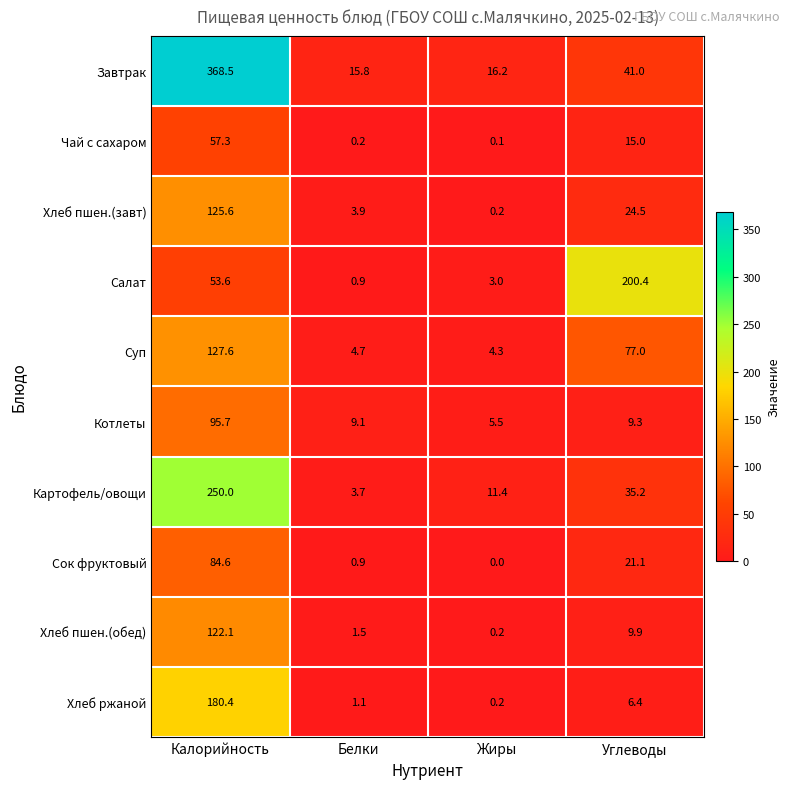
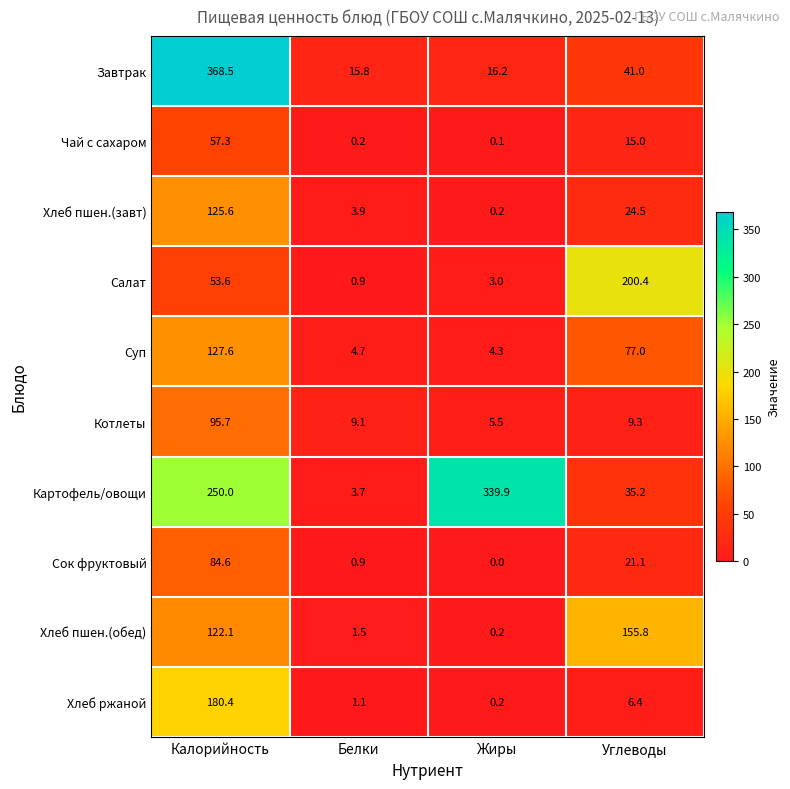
  {
    "Завтрак": {
      "Калорийность": 368.5,
      "Белки": 15.8,
      "Жиры": 16.2,
      "Углеводы": 41.0
    },
    "Чай с сахаром": {
      "Калорийность": 57.3,
      "Белки": 0.2,
      "Жиры": 0.1,
      "Углеводы": 15.0
    },
    "Хлеб пшен.(завт)": {
      "Калорийность": 125.6,
      "Белки": 3.9,
      "Жиры": 0.2,
      "Углеводы": 24.5
    },
    "Салат": {
      "Калорийность": 53.6,
      "Белки": 0.9,
      "Жиры": 3.0,
      "Углеводы": 200.4
    },
    "Суп": {
      "Калорийность": 127.6,
      "Белки": 4.7,
      "Жиры": 4.3,
      "Углеводы": 77.0
    },
    "Котлеты": {
      "Калорийность": 95.7,
      "Белки": 9.1,
      "Жиры": 5.5,
      "Углеводы": 9.3
    },
    "Картофель/овощи": {
      "Калорийность": 250.0,
      "Белки": 3.7,
-     "Жиры": 11.4,
+     "Жиры": 339.9,
      "Углеводы": 35.2
    },
    "Сок фруктовый": {
      "Калорийность": 84.6,
      "Белки": 0.9,
      "Жиры": 0.0,
      "Углеводы": 21.1
    },
    "Хлеб пшен.(обед)": {
      "Калорийность": 122.1,
      "Белки": 1.5,
      "Жиры": 0.2,
-     "Углеводы": 9.9
+     "Углеводы": 155.8
    },
    "Хлеб ржаной": {
      "Калорийность": 180.4,
      "Белки": 1.1,
      "Жиры": 0.2,
      "Углеводы": 6.4
    }
  }
